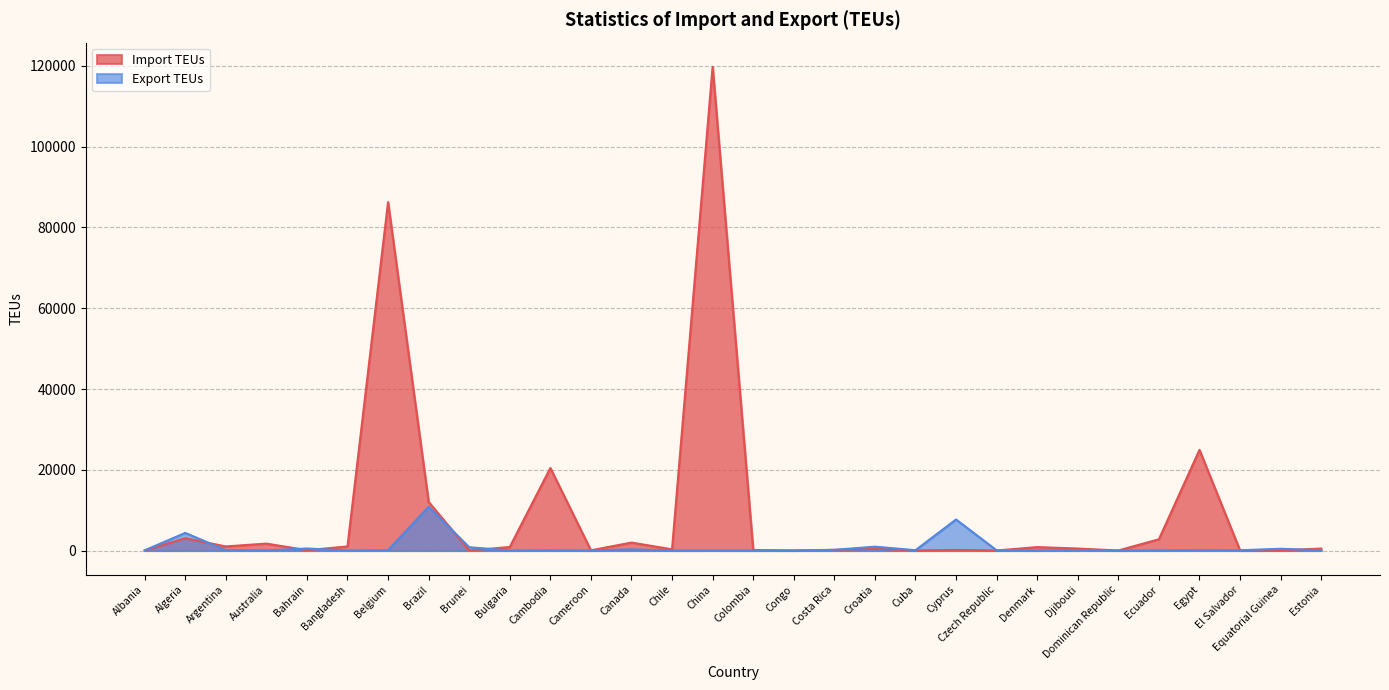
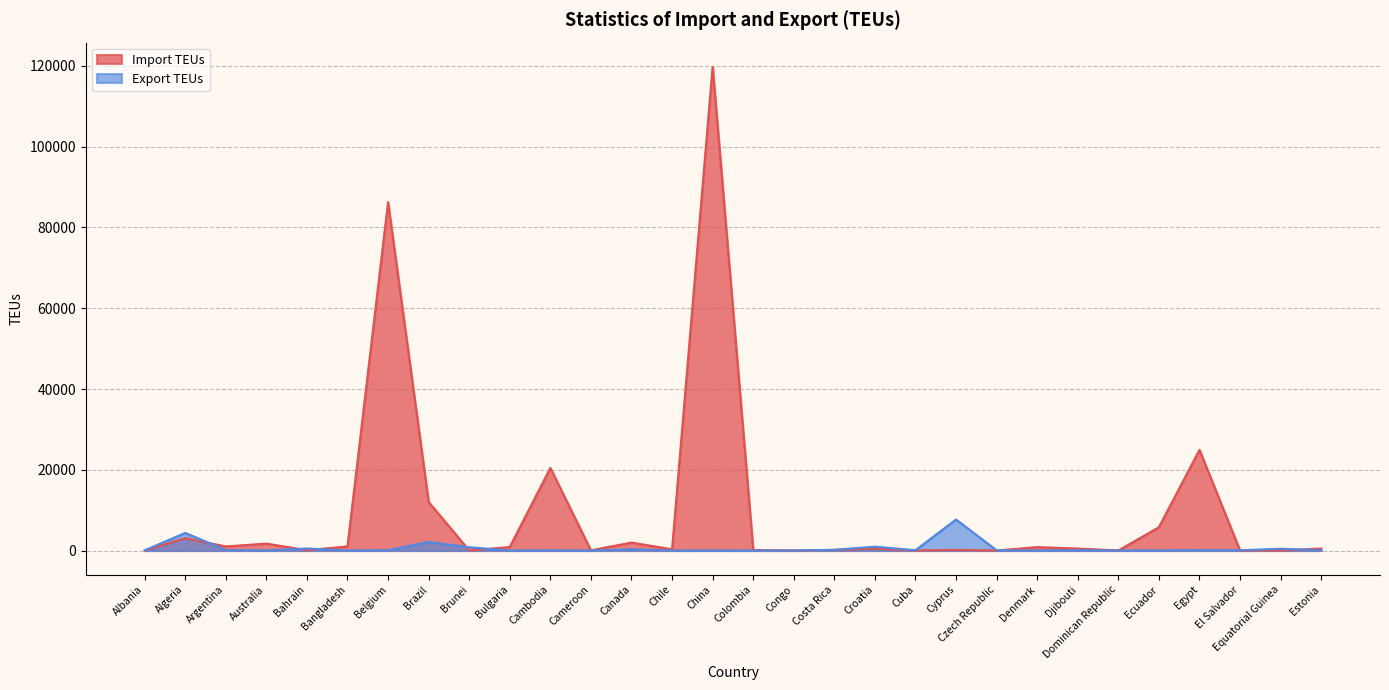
  {
    "Import TEUs": {
      "Algeria": 3000,
      "Argentina": 1000,
      "Australia": 2000,
      "Bangladesh": 1000,
      "Belgium": 86000,
      "Brazil": 12000,
      "Brunei": 0,
      "Bulgaria": 1000,
      "Cambodia": 20000,
      "Canada": 2000,
      "China": 120000,
      "Cyprus": 0,
      "Denmark": 1000,
-     "Ecuador": 3000,
+     "Ecuador": 6000,
      "Egypt": 25000
    },
    "Export TEUs": {
      "Algeria": 4000,
      "Argentina": 0,
      "Australia": 0,
      "Bangladesh": 0,
      "Belgium": 0,
-     "Brazil": 11000,
+     "Brazil": 2000,
      "Brunei": 1000,
      "Bulgaria": 0,
      "Cambodia": 0,
      "Canada": 0,
      "China": 0,
      "Cyprus": 8000,
      "Denmark": 0,
      "Ecuador": 0,
      "Egypt": 0
    }
  }
